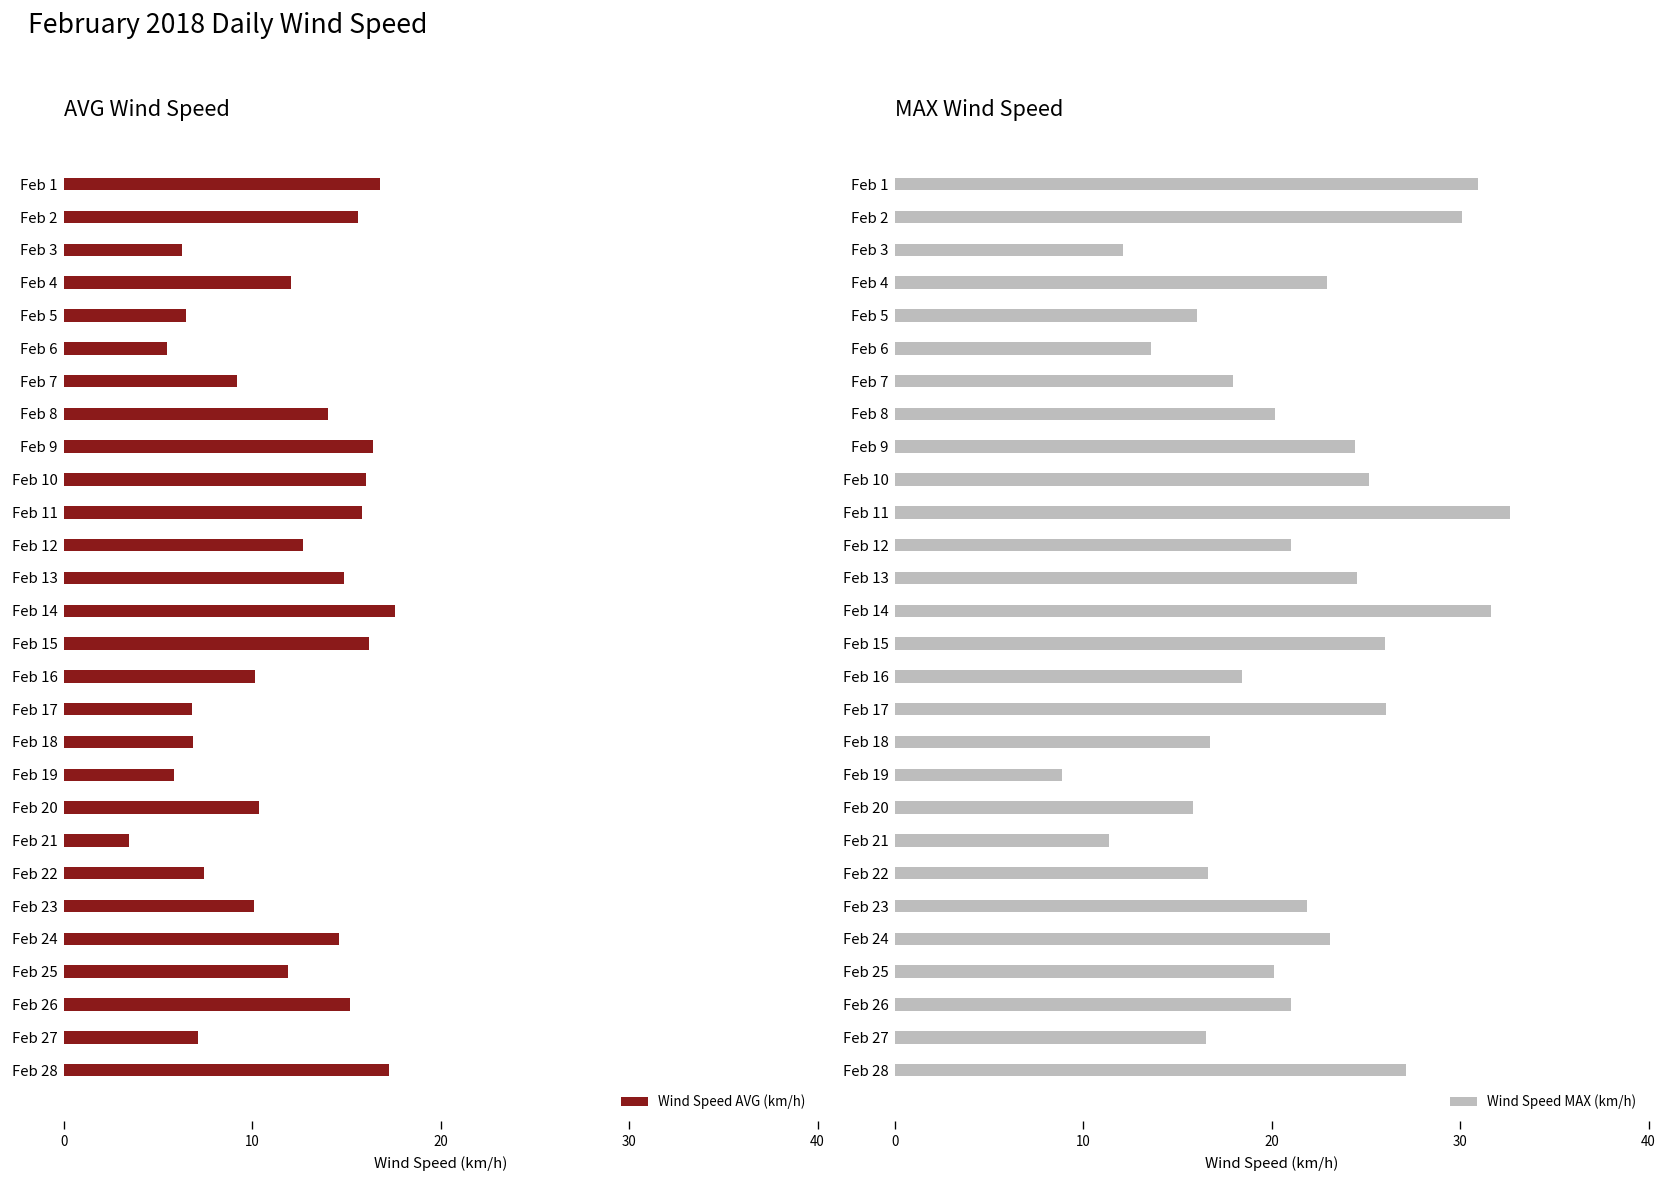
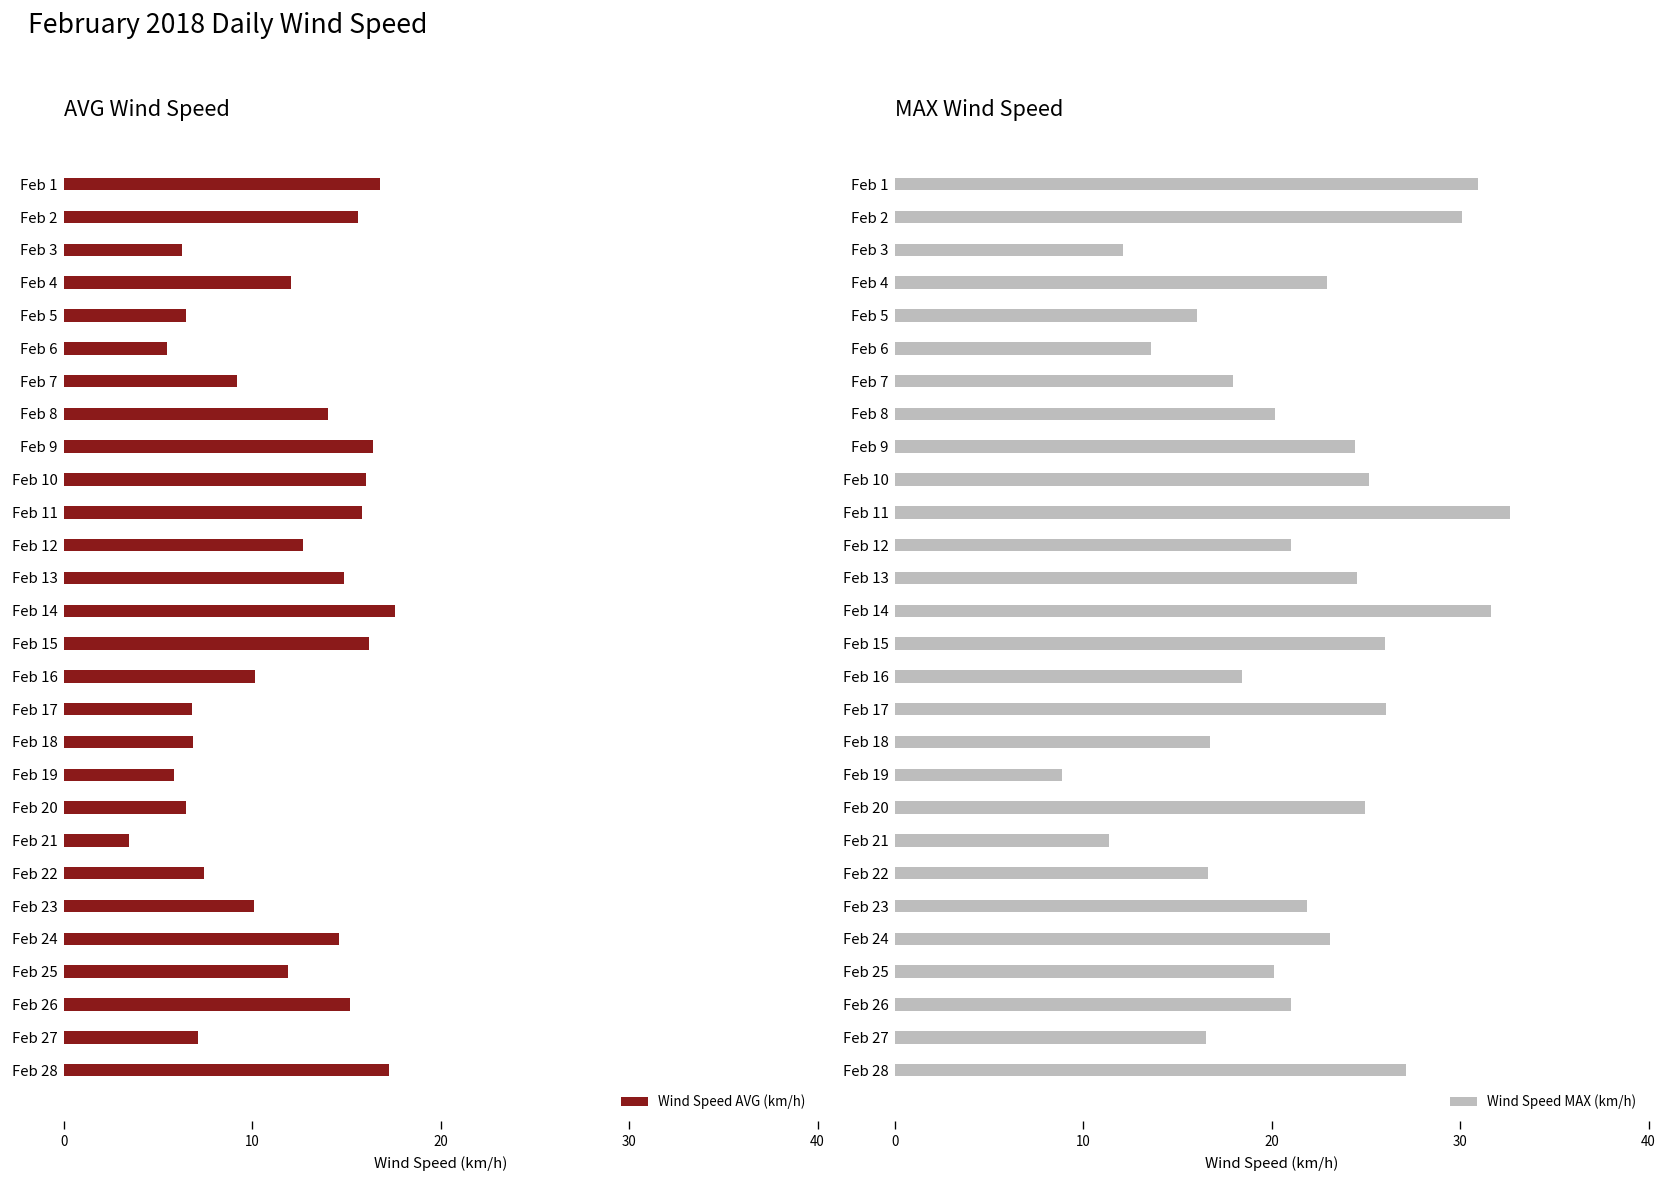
  {
    "AVG Wind Speed": {
      "Feb 1": 16.8,
      "Feb 2": 15.6,
      "Feb 3": 6.3,
      "Feb 4": 12.1,
      "Feb 5": 6.5,
      "Feb 6": 5.5,
      "Feb 7": 9.2,
      "Feb 8": 14.0,
      "Feb 9": 16.4,
      "Feb 10": 16.0,
      "Feb 11": 15.8,
      "Feb 12": 12.7,
      "Feb 13": 14.9,
      "Feb 14": 17.6,
      "Feb 15": 16.2,
      "Feb 16": 10.2,
      "Feb 17": 6.8,
      "Feb 18": 6.8,
      "Feb 19": 5.8,
-     "Feb 20": 10.4,
+     "Feb 20": 6.5,
      "Feb 21": 3.5,
      "Feb 22": 7.4,
      "Feb 23": 10.1,
      "Feb 24": 14.6,
      "Feb 25": 11.9,
      "Feb 26": 15.2,
      "Feb 27": 7.1,
      "Feb 28": 17.3
    },
    "MAX Wind Speed": {
      "Feb 1": 31.0,
      "Feb 2": 30.1,
      "Feb 3": 12.1,
      "Feb 4": 23.0,
      "Feb 5": 16.1,
      "Feb 6": 13.6,
      "Feb 7": 18.0,
      "Feb 8": 20.2,
      "Feb 9": 24.4,
      "Feb 10": 25.2,
      "Feb 11": 32.6,
      "Feb 12": 21.0,
      "Feb 13": 24.5,
      "Feb 14": 31.6,
      "Feb 15": 26.0,
      "Feb 16": 18.5,
      "Feb 17": 26.1,
      "Feb 18": 16.7,
      "Feb 19": 8.9,
-     "Feb 20": 15.8,
+     "Feb 20": 25.0,
      "Feb 21": 11.4,
      "Feb 22": 16.7,
      "Feb 23": 21.9,
      "Feb 24": 23.1,
      "Feb 25": 20.1,
      "Feb 26": 21.0,
      "Feb 27": 16.5,
      "Feb 28": 27.2
    }
  }
